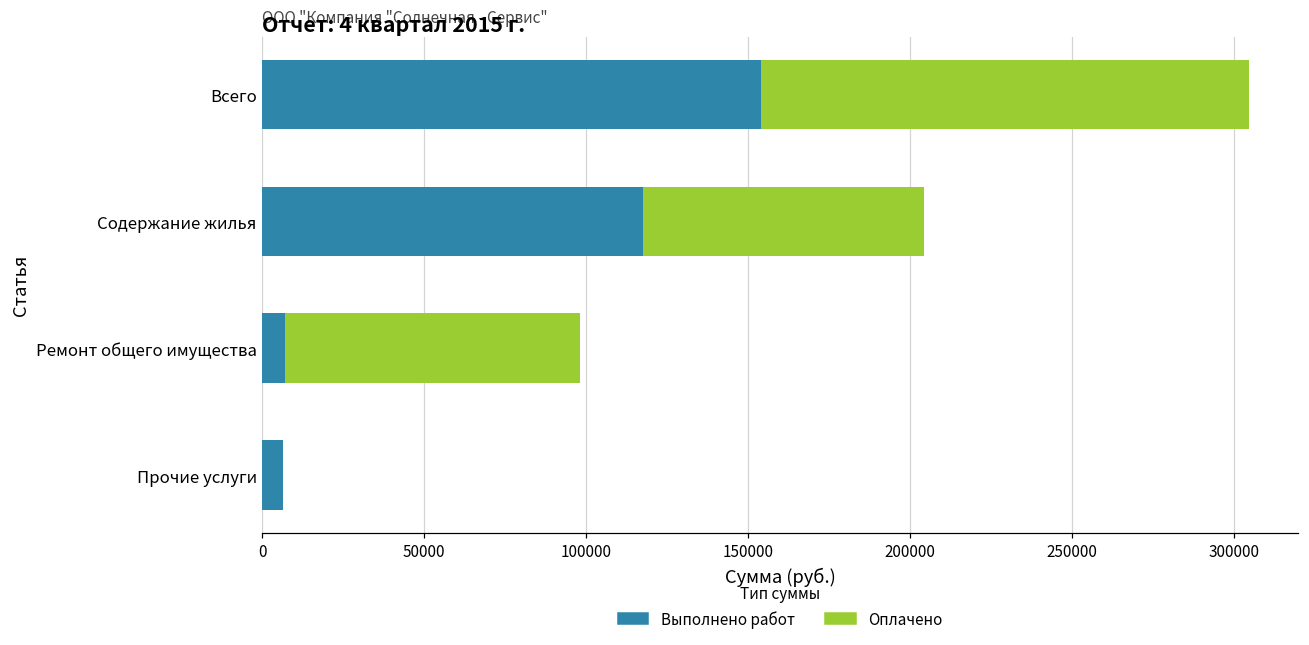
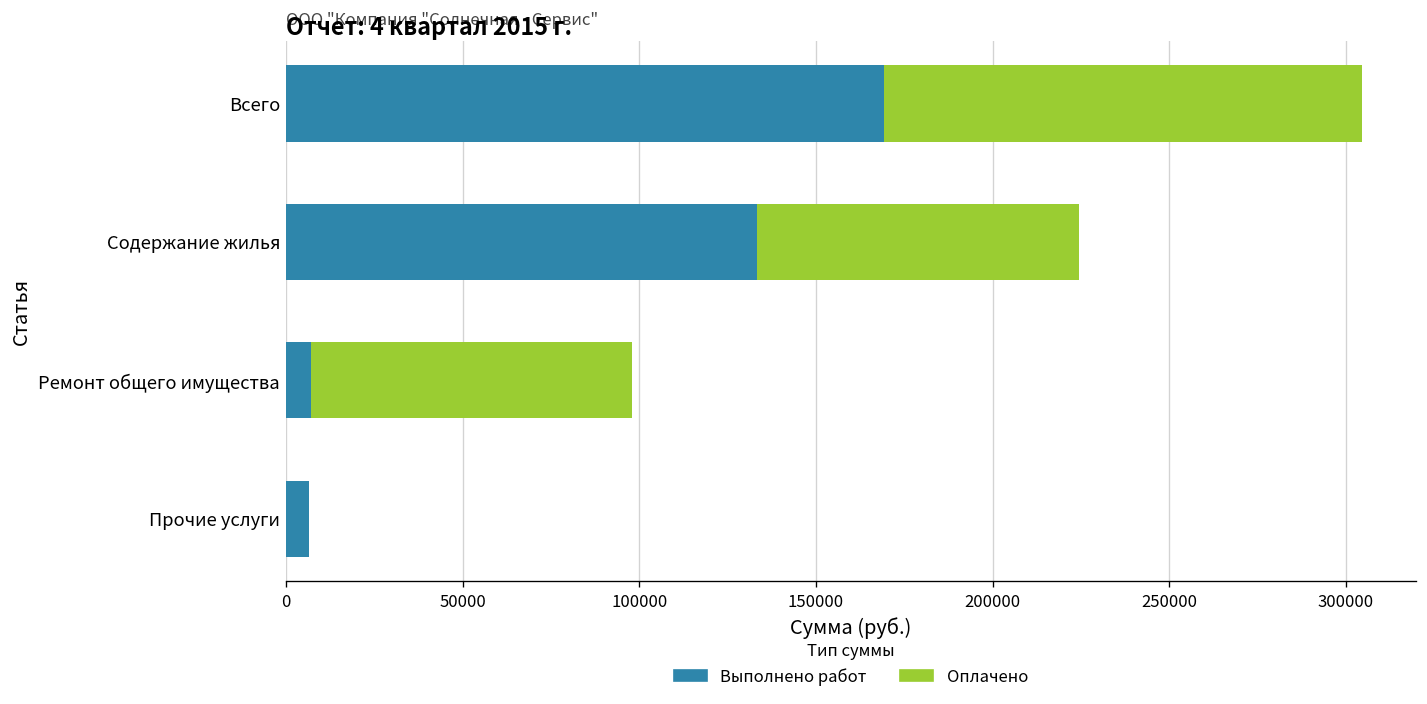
  {
    "Оплачено": {
      "Всего": 305000,
-     "Содержание жилья": 204000,
+     "Содержание жилья": 224000,
      "Ремонт общего имущества": 98000
    },
    "Выполнено работ": {
-     "Всего": 154000,
-     "Содержание жилья": 118000,
+     "Всего": 169000,
+     "Содержание жилья": 133000,
      "Прочие услуги": 7000
    }
  }
